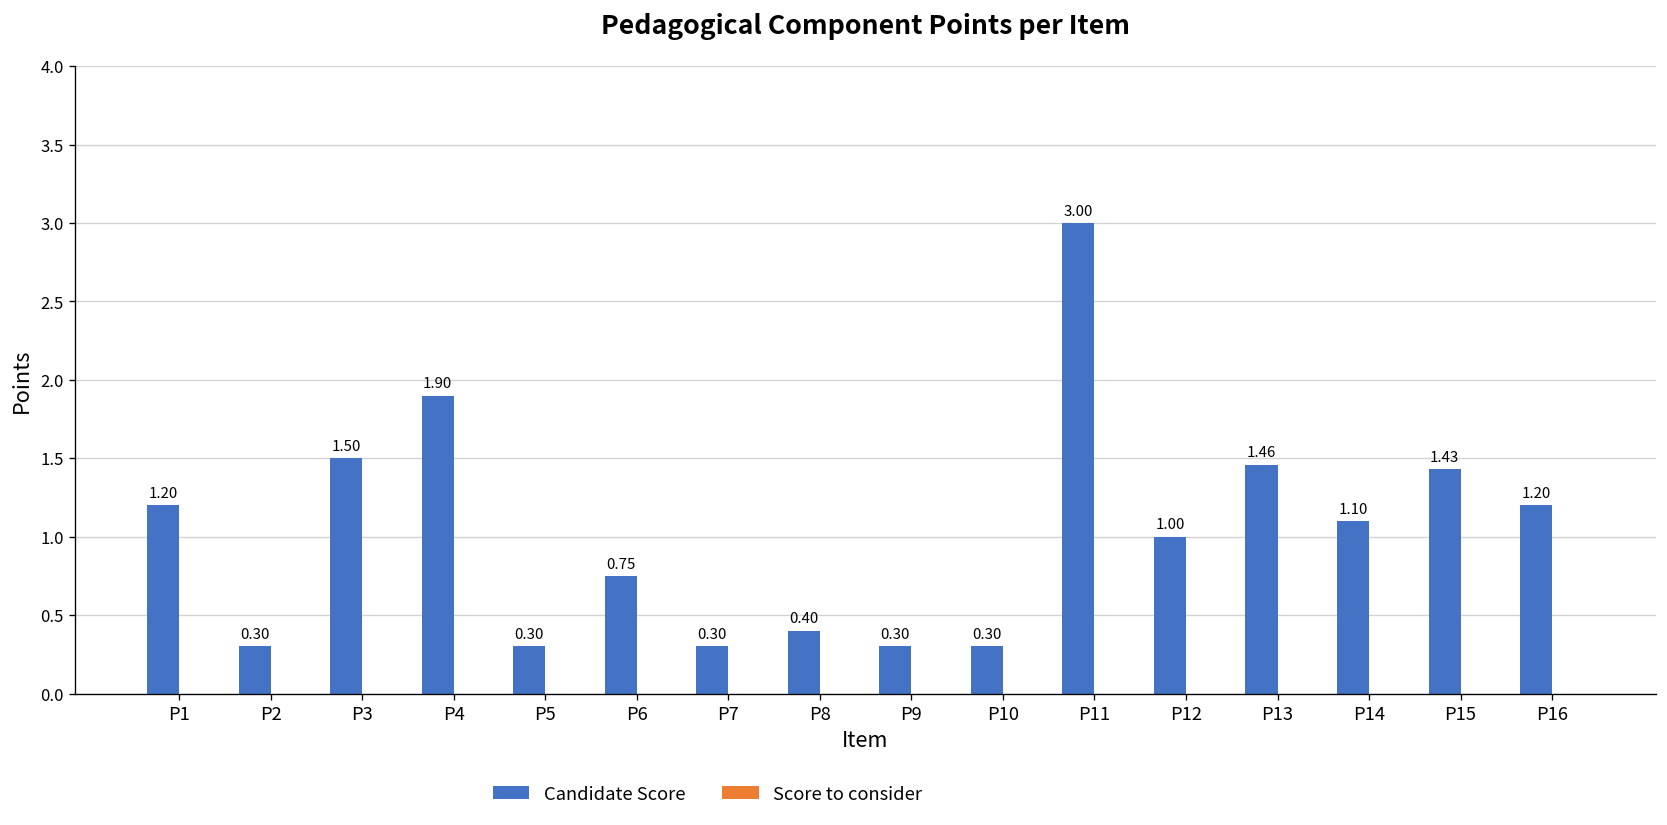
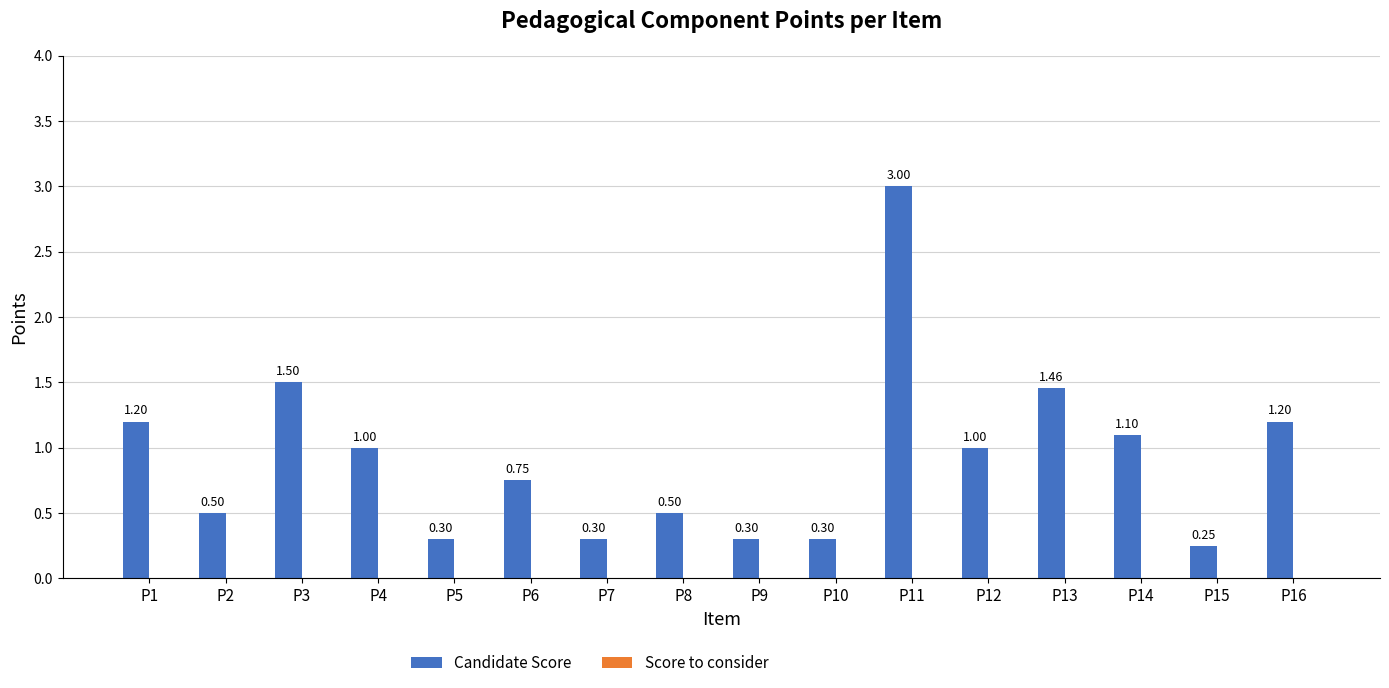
  {
    "Candidate Score": {
      "P1": 1.20,
-     "P2": 0.30,
+     "P2": 0.50,
      "P3": 1.50,
-     "P4": 1.90,
+     "P4": 1.00,
      "P5": 0.30,
      "P6": 0.75,
      "P7": 0.30,
-     "P8": 0.40,
+     "P8": 0.50,
      "P9": 0.30,
      "P10": 0.30,
      "P11": 3.00,
      "P12": 1.00,
      "P13": 1.46,
      "P14": 1.10,
-     "P15": 1.43,
+     "P15": 0.25,
      "P16": 1.20
    },
    "Score to consider": {
      "P1": 0.00,
      "P2": 0.00,
      "P3": 0.00,
      "P4": 0.00,
      "P5": 0.00,
      "P6": 0.00,
      "P7": 0.00,
      "P8": 0.00,
      "P9": 0.00,
      "P10": 0.00,
      "P11": 0.00,
      "P12": 0.00,
      "P13": 0.00,
      "P14": 0.00,
      "P15": 0.00,
      "P16": 0.00
    }
  }
